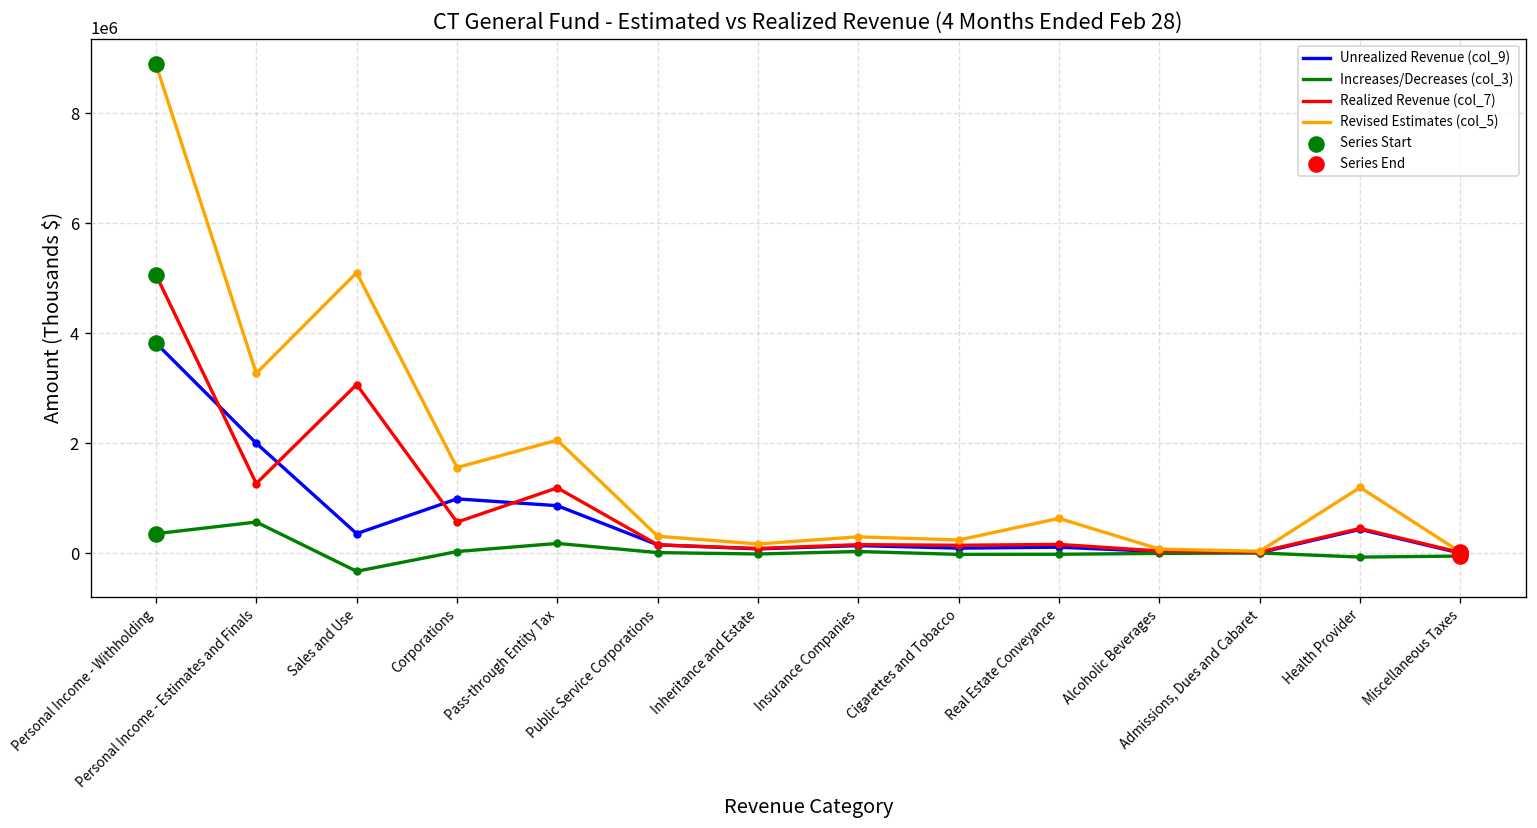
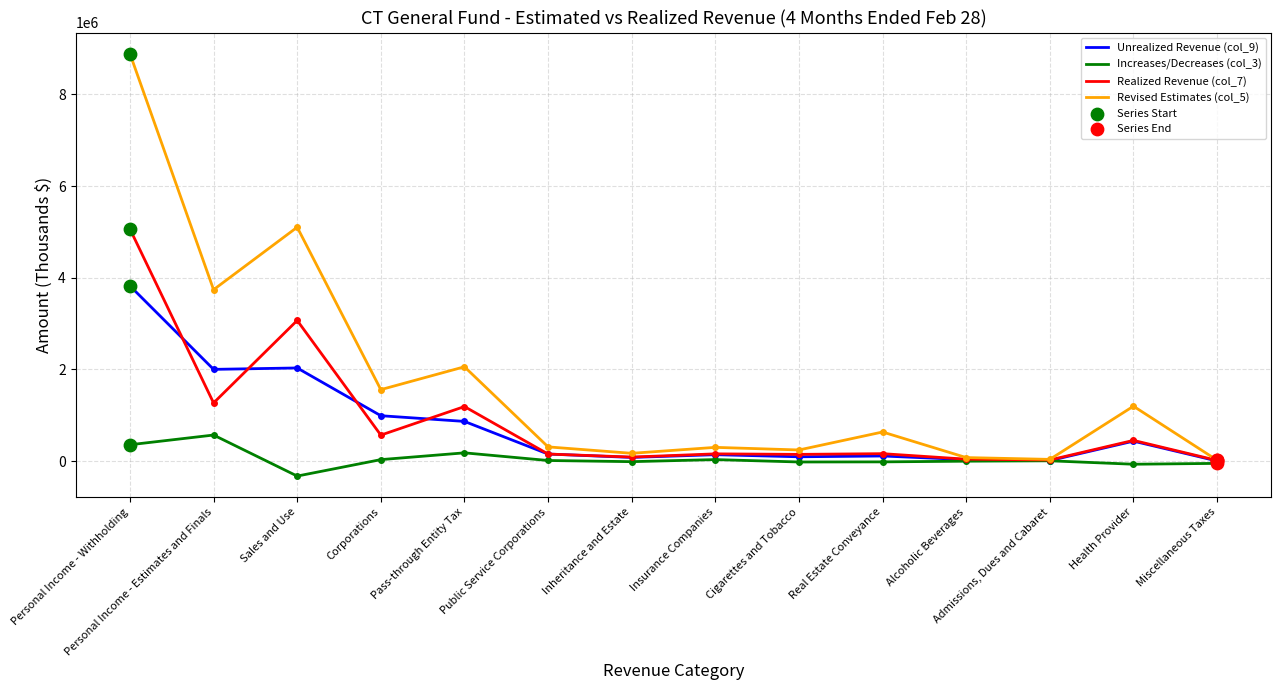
  {
    "Unrealized Revenue (col_9)": {
      "Personal Income - Estimates and Finals": 2000000,
-     "Sales and Use": 400000,
+     "Sales and Use": 2000000,
      "Corporations": 1000000,
      "Pass-through Entity Tax": 900000
    },
    "Revised Estimates (col_5)": {
-     "Personal Income - Estimates and Finals": 3300000,
+     "Personal Income - Estimates and Finals": 3700000,
      "Sales and Use": 5100000,
      "Corporations": 1600000,
      "Pass-through Entity Tax": 2100000,
      "Public Service Corporations": 300000,
      "Inheritance and Estate": 200000,
      "Insurance Companies": 300000,
      "Cigarettes and Tobacco": 200000,
      "Real Estate Conveyance": 600000,
      "Health Provider": 1200000
    }
  }
